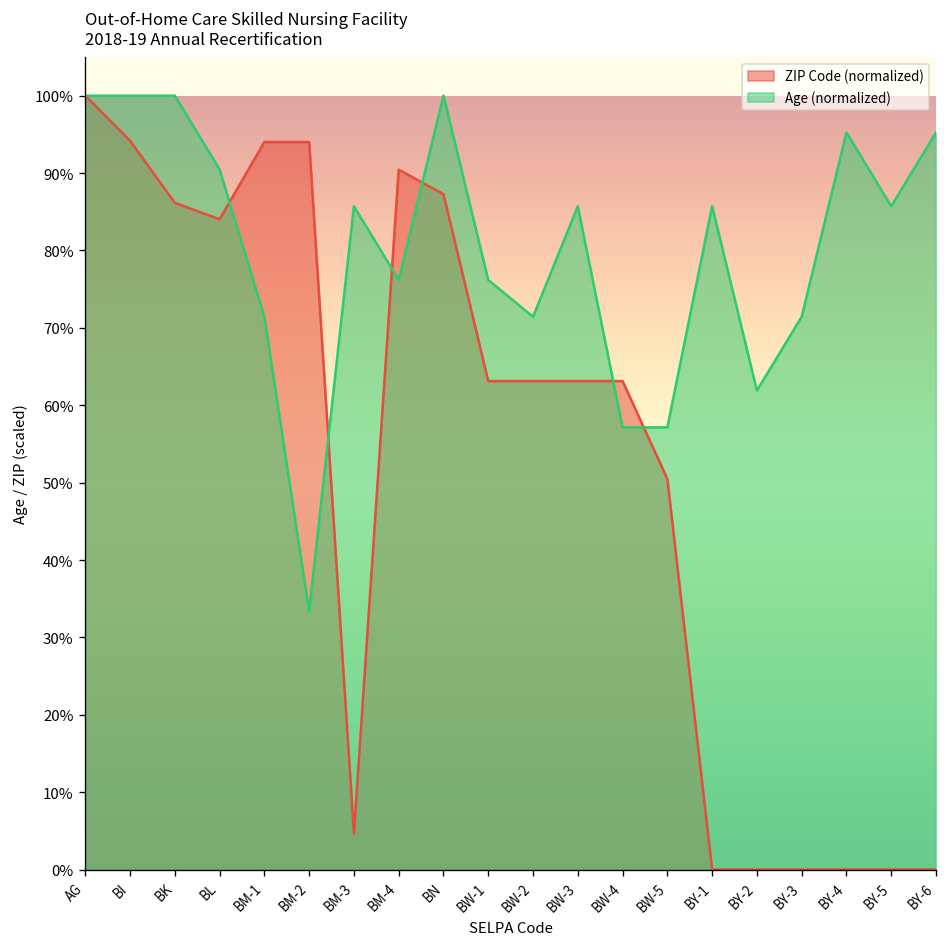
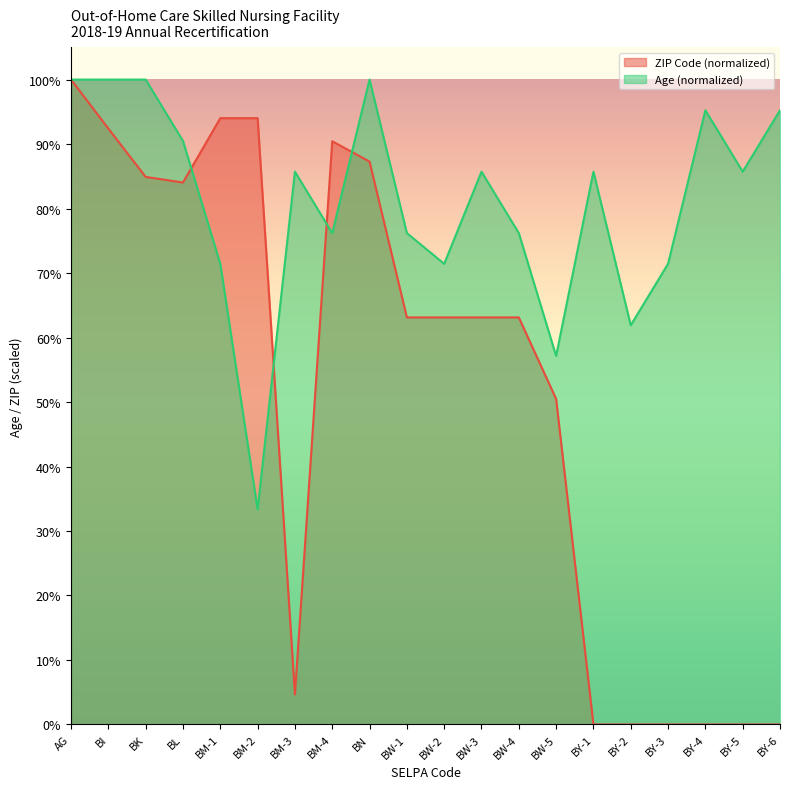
  {
    "ZIP Code (normalized)": {
-     "BI": "94%",
-     "BK": "86%",
+     "BI": "92%",
+     "BK": "85%",
      "BL": "84%",
      "BM-1": "94%",
      "BM-2": "94%",
      "BM-3": "5%",
      "BM-4": "90%",
      "BN": "87%",
      "BW-1": "63%",
      "BW-2": "63%",
      "BW-3": "63%",
      "BW-4": "63%",
      "BW-5": "50%",
      "BY-1": "0%",
      "BY-2": "0%",
      "BY-3": "0%",
      "BY-4": "0%",
      "BY-5": "0%",
      "BY-6": "0%"
    },
    "Age (normalized)": {
      "BI": "100%",
      "BK": "100%",
      "BL": "90%",
      "BM-1": "71%",
      "BM-2": "33%",
      "BM-3": "86%",
      "BM-4": "76%",
      "BN": "100%",
      "BW-1": "76%",
      "BW-2": "71%",
      "BW-3": "86%",
-     "BW-4": "57%",
+     "BW-4": "76%",
      "BW-5": "57%",
      "BY-1": "86%",
      "BY-2": "62%",
      "BY-3": "71%",
      "BY-4": "95%",
      "BY-5": "86%",
      "BY-6": "95%"
    }
  }
